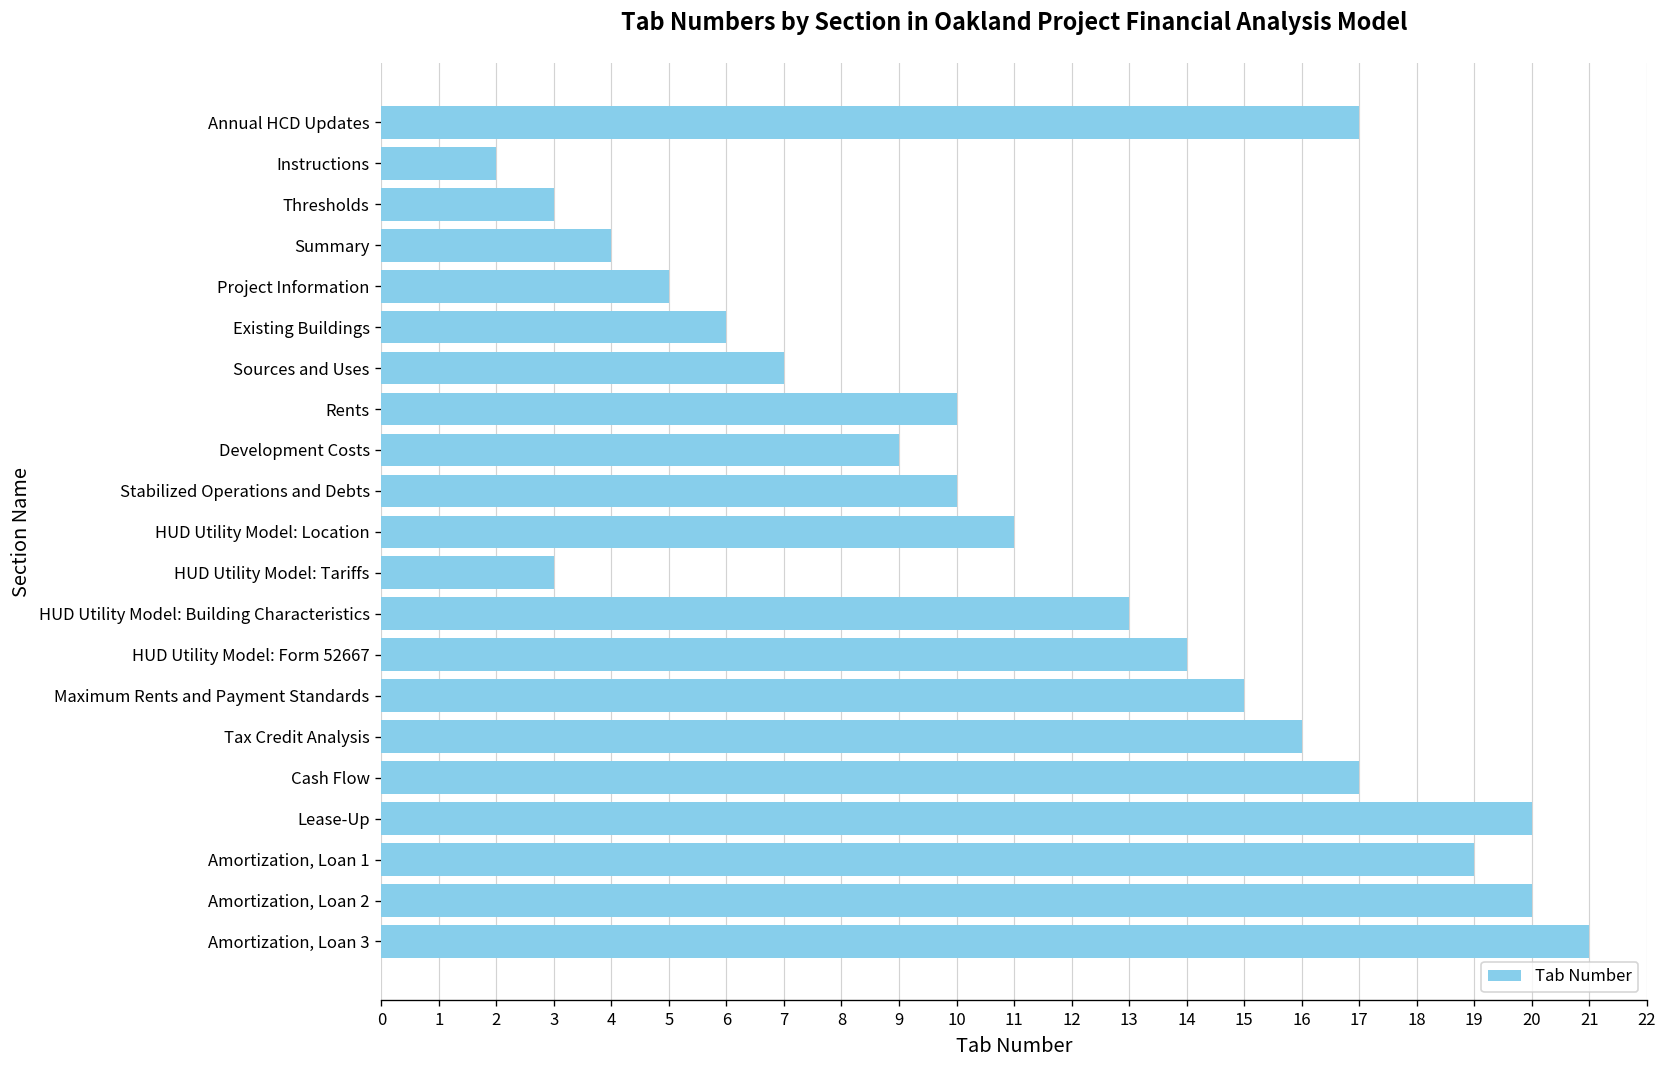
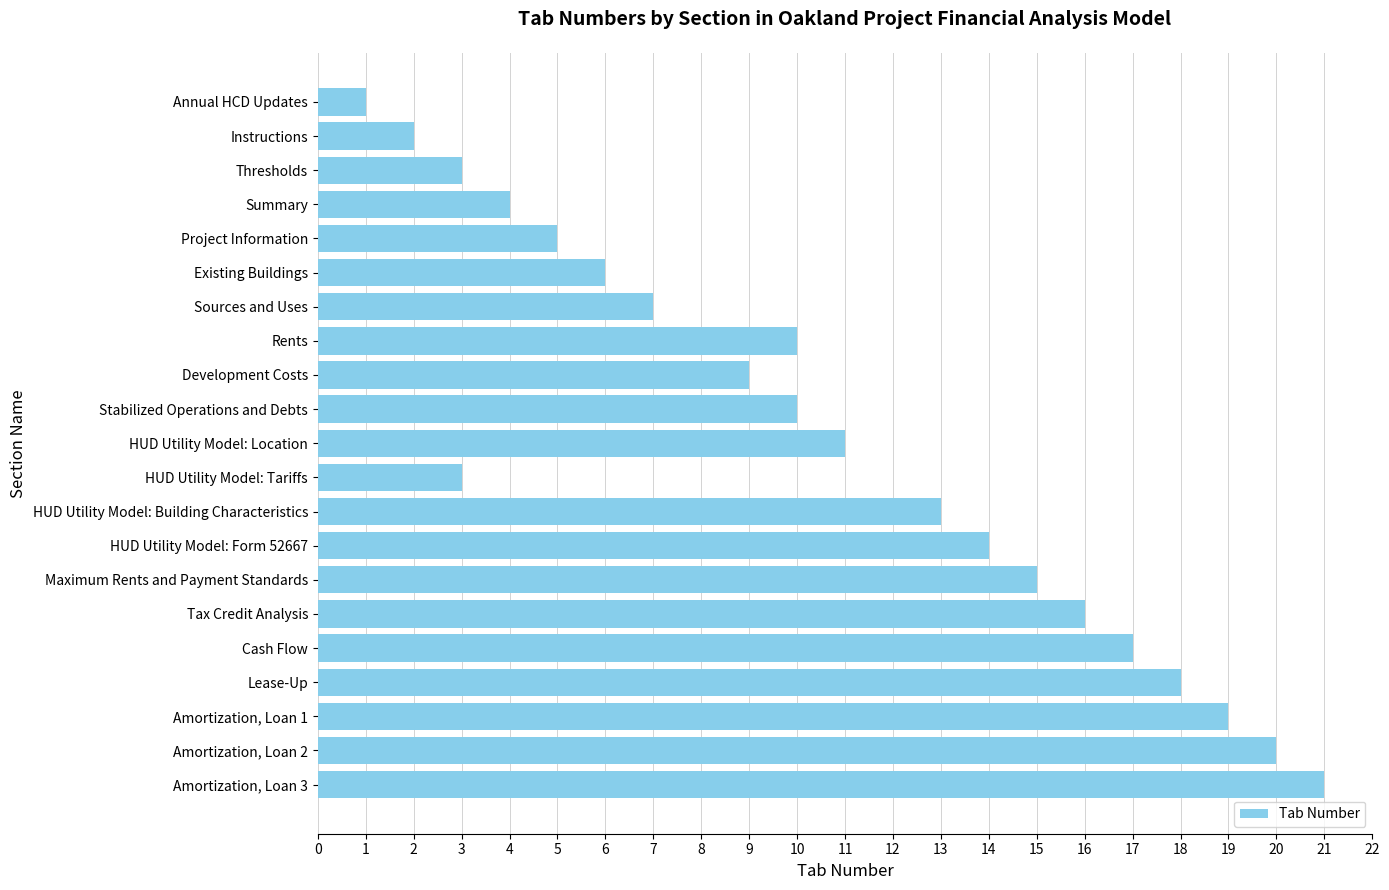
  {
-   "Annual HCD Updates": 17,
+   "Annual HCD Updates": 1,
    "Instructions": 2,
    "Thresholds": 3,
    "Summary": 4,
    "Project Information": 5,
    "Existing Buildings": 6,
    "Sources and Uses": 7,
    "Rents": 10,
    "Development Costs": 9,
    "Stabilized Operations and Debts": 10,
    "HUD Utility Model: Location": 11,
    "HUD Utility Model: Tariffs": 3,
    "HUD Utility Model: Building Characteristics": 13,
    "HUD Utility Model: Form 52667": 14,
    "Maximum Rents and Payment Standards": 15,
    "Tax Credit Analysis": 16,
    "Cash Flow": 17,
-   "Lease-Up": 20,
+   "Lease-Up": 18,
    "Amortization, Loan 1": 19,
    "Amortization, Loan 2": 20,
    "Amortization, Loan 3": 21
  }
